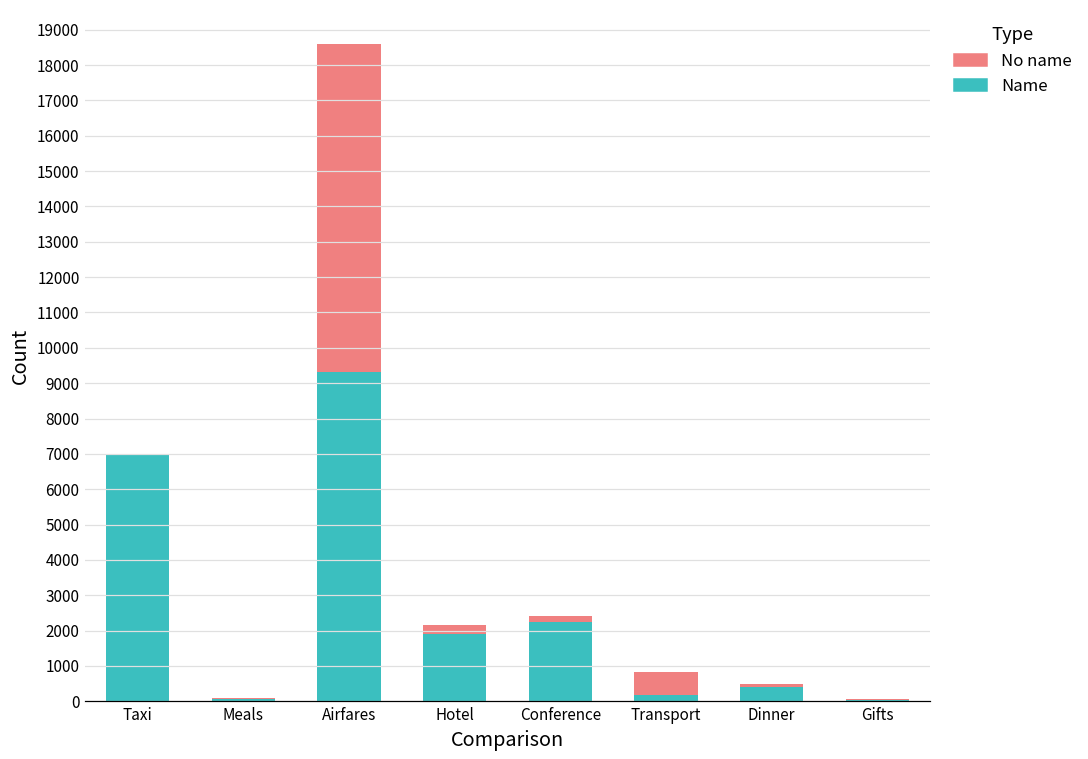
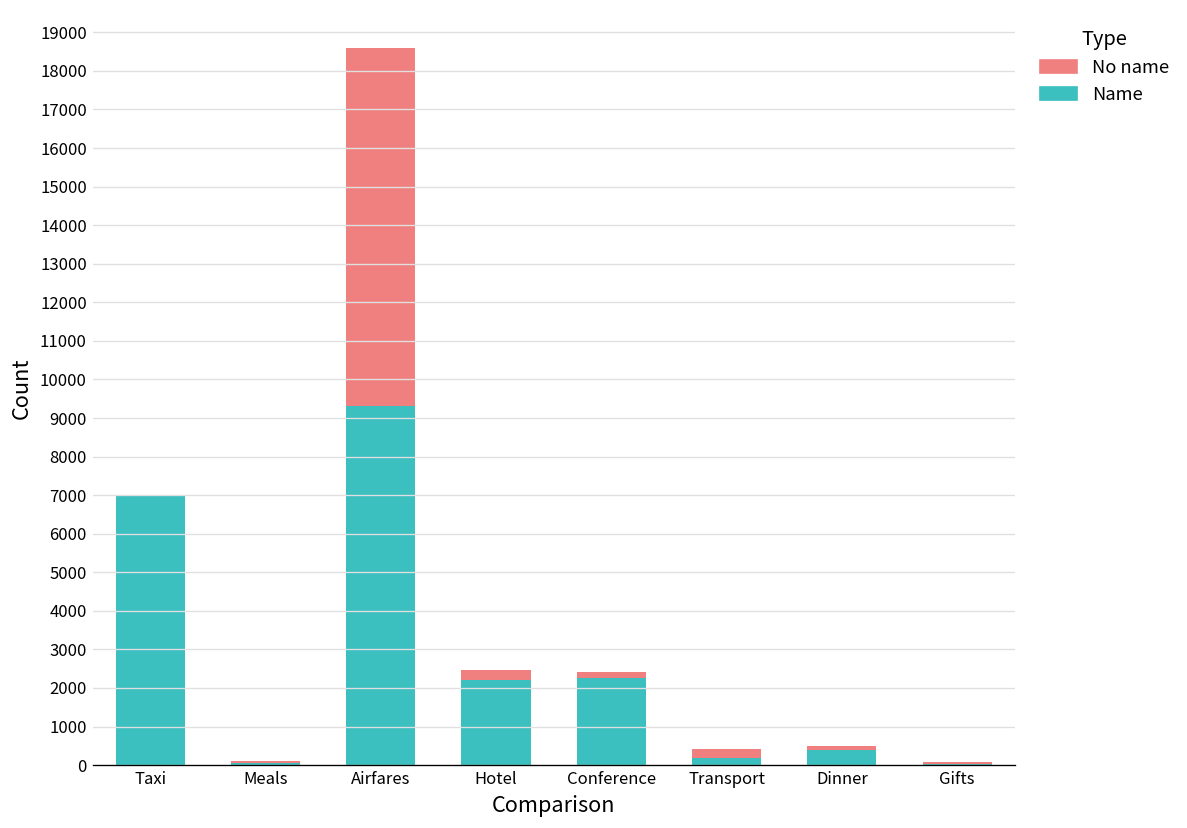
  {
    "Name": {
      "Taxi": 7000,
      "Airfares": 9300,
-     "Hotel": 1900,
+     "Hotel": 2200,
      "Conference": 2300,
      "Transport": 200,
      "Dinner": 400
    },
    "No name": {
      "Airfares": 9300,
      "Hotel": 300,
      "Conference": 200,
-     "Transport": 700,
+     "Transport": 200,
      "Dinner": 100
    }
  }
